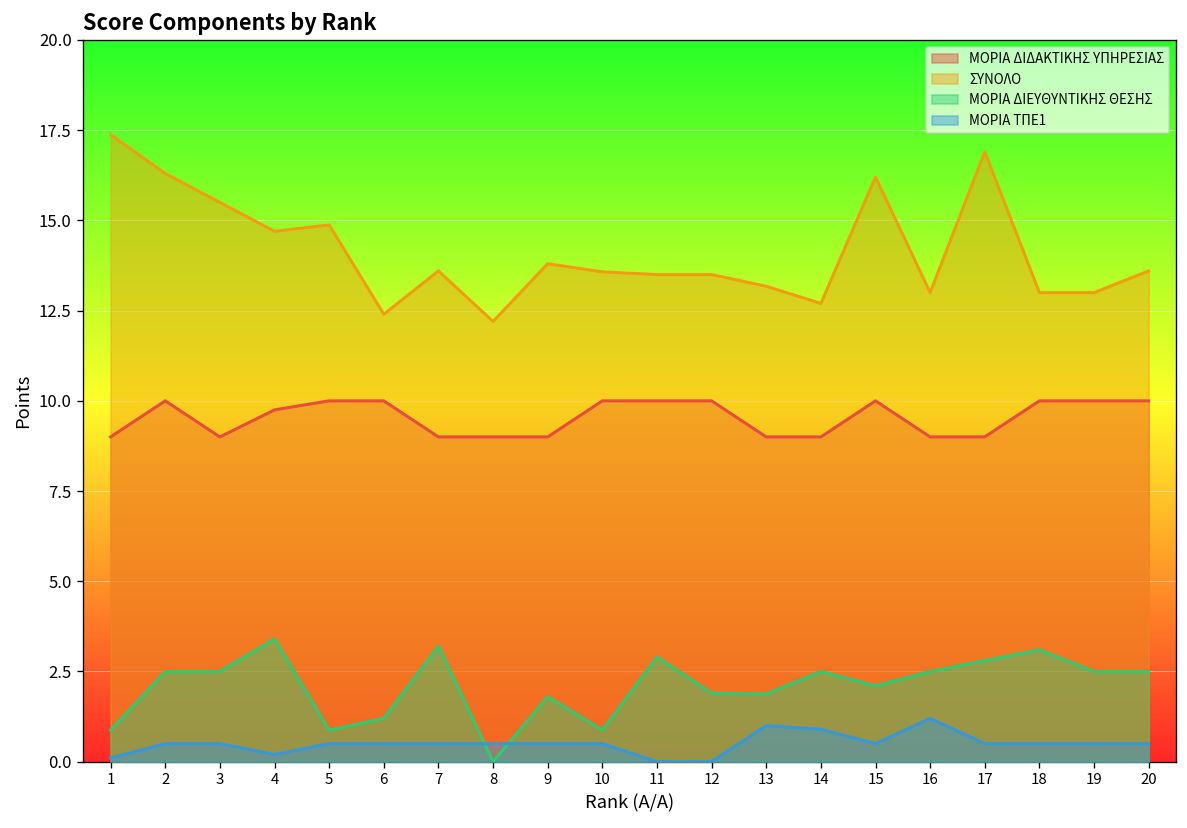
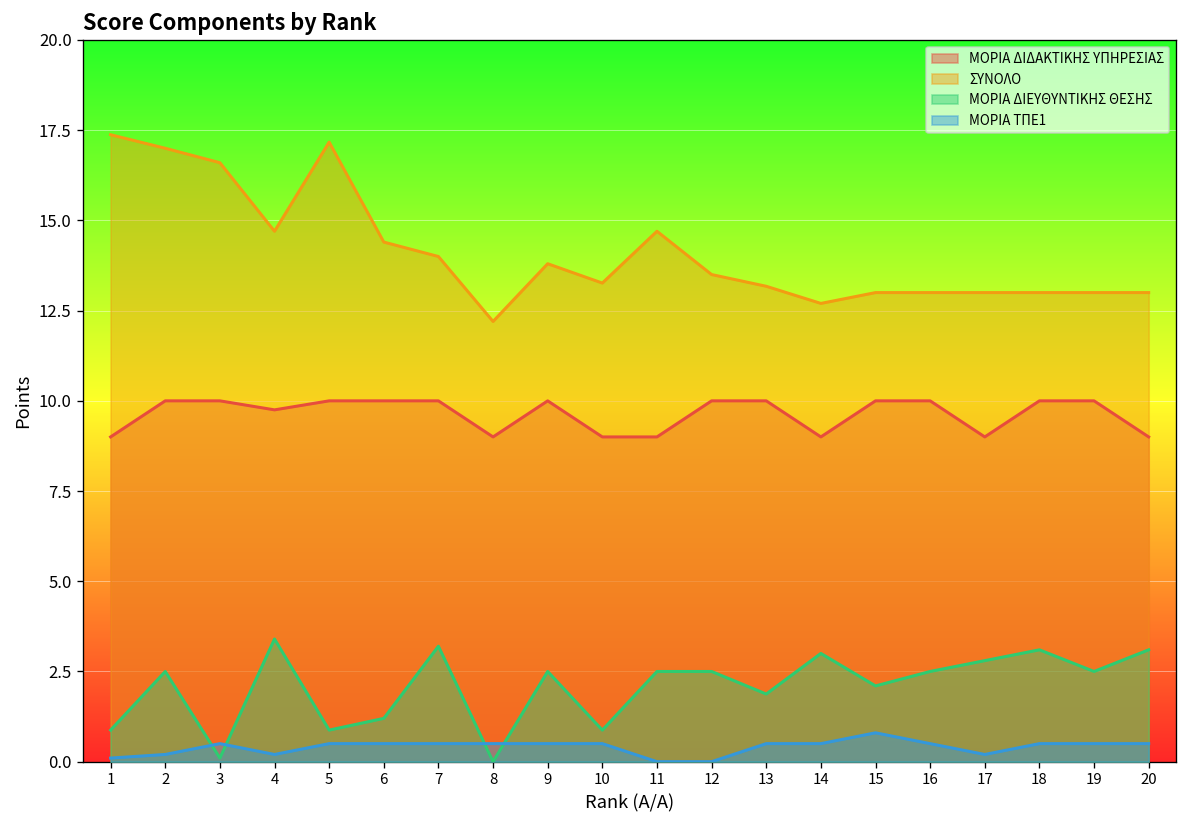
  {
    "ΜΟΡΙΑ ΔΙΔΑΚΤΙΚΗΣ ΥΠΗΡΕΣΙΑΣ": {
      "1": 9,
      "2": 10,
-     "3": 9,
+     "3": 10,
      "4": 9.8,
      "5": 10,
      "6": 10,
-     "7": 9,
+     "7": 10,
      "8": 9,
-     "9": 9,
-     "10": 10,
-     "11": 10,
+     "9": 10,
+     "10": 9,
+     "11": 9,
      "12": 10,
-     "13": 9,
+     "13": 10,
      "14": 9,
      "15": 10,
-     "16": 9,
+     "16": 10,
      "17": 9,
      "18": 10,
      "19": 10,
-     "20": 10
+     "20": 9
    },
    "ΣΥΝΟΛΟ": {
      "1": 17.4,
-     "2": 16.3,
-     "3": 15.5,
+     "2": 17.0,
+     "3": 16.6,
      "4": 14.7,
-     "5": 14.9,
-     "6": 12.4,
-     "7": 13.6,
+     "5": 17.2,
+     "6": 14.4,
+     "7": 14.0,
      "8": 12.2,
      "9": 13.8,
-     "10": 13.6,
-     "11": 13.5,
+     "10": 13.3,
+     "11": 14.7,
      "12": 13.5,
      "13": 13.2,
      "14": 12.7,
-     "15": 16.2,
+     "15": 13.0,
      "16": 13.0,
-     "17": 16.9,
+     "17": 13.0,
      "18": 13.0,
      "19": 13.0,
-     "20": 13.6
+     "20": 13.0
    },
    "ΜΟΡΙΑ ΔΙΕΥΘΥΝΤΙΚΗΣ ΘΕΣΗΣ": {
      "1": 0.9,
      "2": 2.5,
-     "3": 2.5,
+     "3": 0.1,
      "4": 3.4,
      "5": 0.9,
      "6": 1.2,
      "7": 3.2,
      "8": 0.0,
-     "9": 1.8,
+     "9": 2.5,
      "10": 0.9,
-     "11": 2.9,
-     "12": 1.9,
+     "11": 2.5,
+     "12": 2.5,
      "13": 1.9,
-     "14": 2.5,
+     "14": 3.0,
      "15": 2.1,
      "16": 2.5,
      "17": 2.8,
      "18": 3.1,
      "19": 2.5,
-     "20": 2.5
+     "20": 3.1
    },
    "ΜΟΡΙΑ ΤΠΕ1": {
      "1": 0.1,
-     "2": 0.5,
+     "2": 0.2,
      "3": 0.5,
      "4": 0.2,
      "5": 0.5,
      "6": 0.5,
      "7": 0.5,
      "8": 0.5,
      "9": 0.5,
      "10": 0.5,
      "11": 0.0,
      "12": 0.0,
-     "13": 1.0,
-     "14": 0.9,
-     "15": 0.5,
-     "16": 1.2,
-     "17": 0.5,
+     "13": 0.5,
+     "14": 0.5,
+     "15": 0.8,
+     "16": 0.5,
+     "17": 0.2,
      "18": 0.5,
      "19": 0.5,
      "20": 0.5
    }
  }
